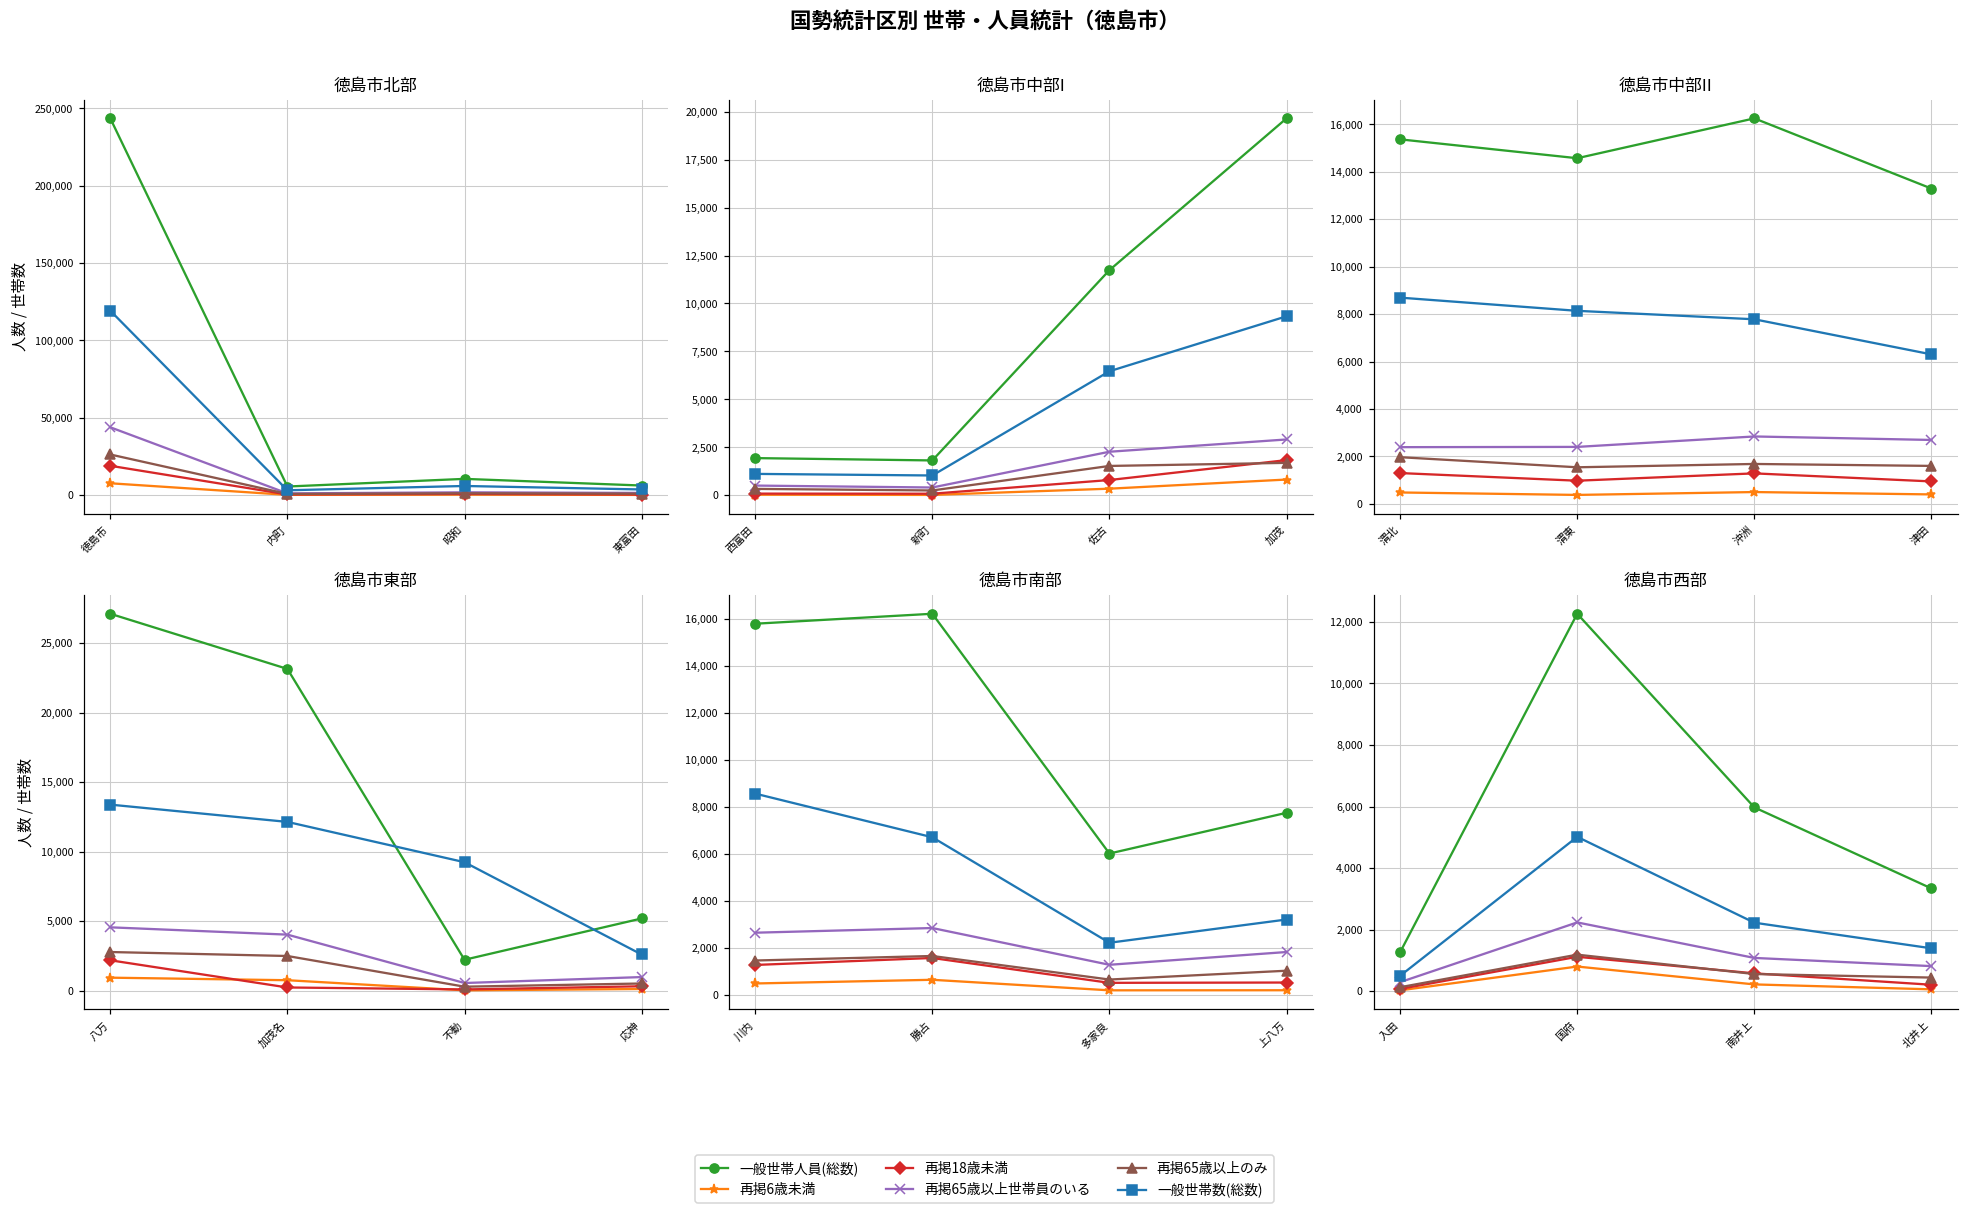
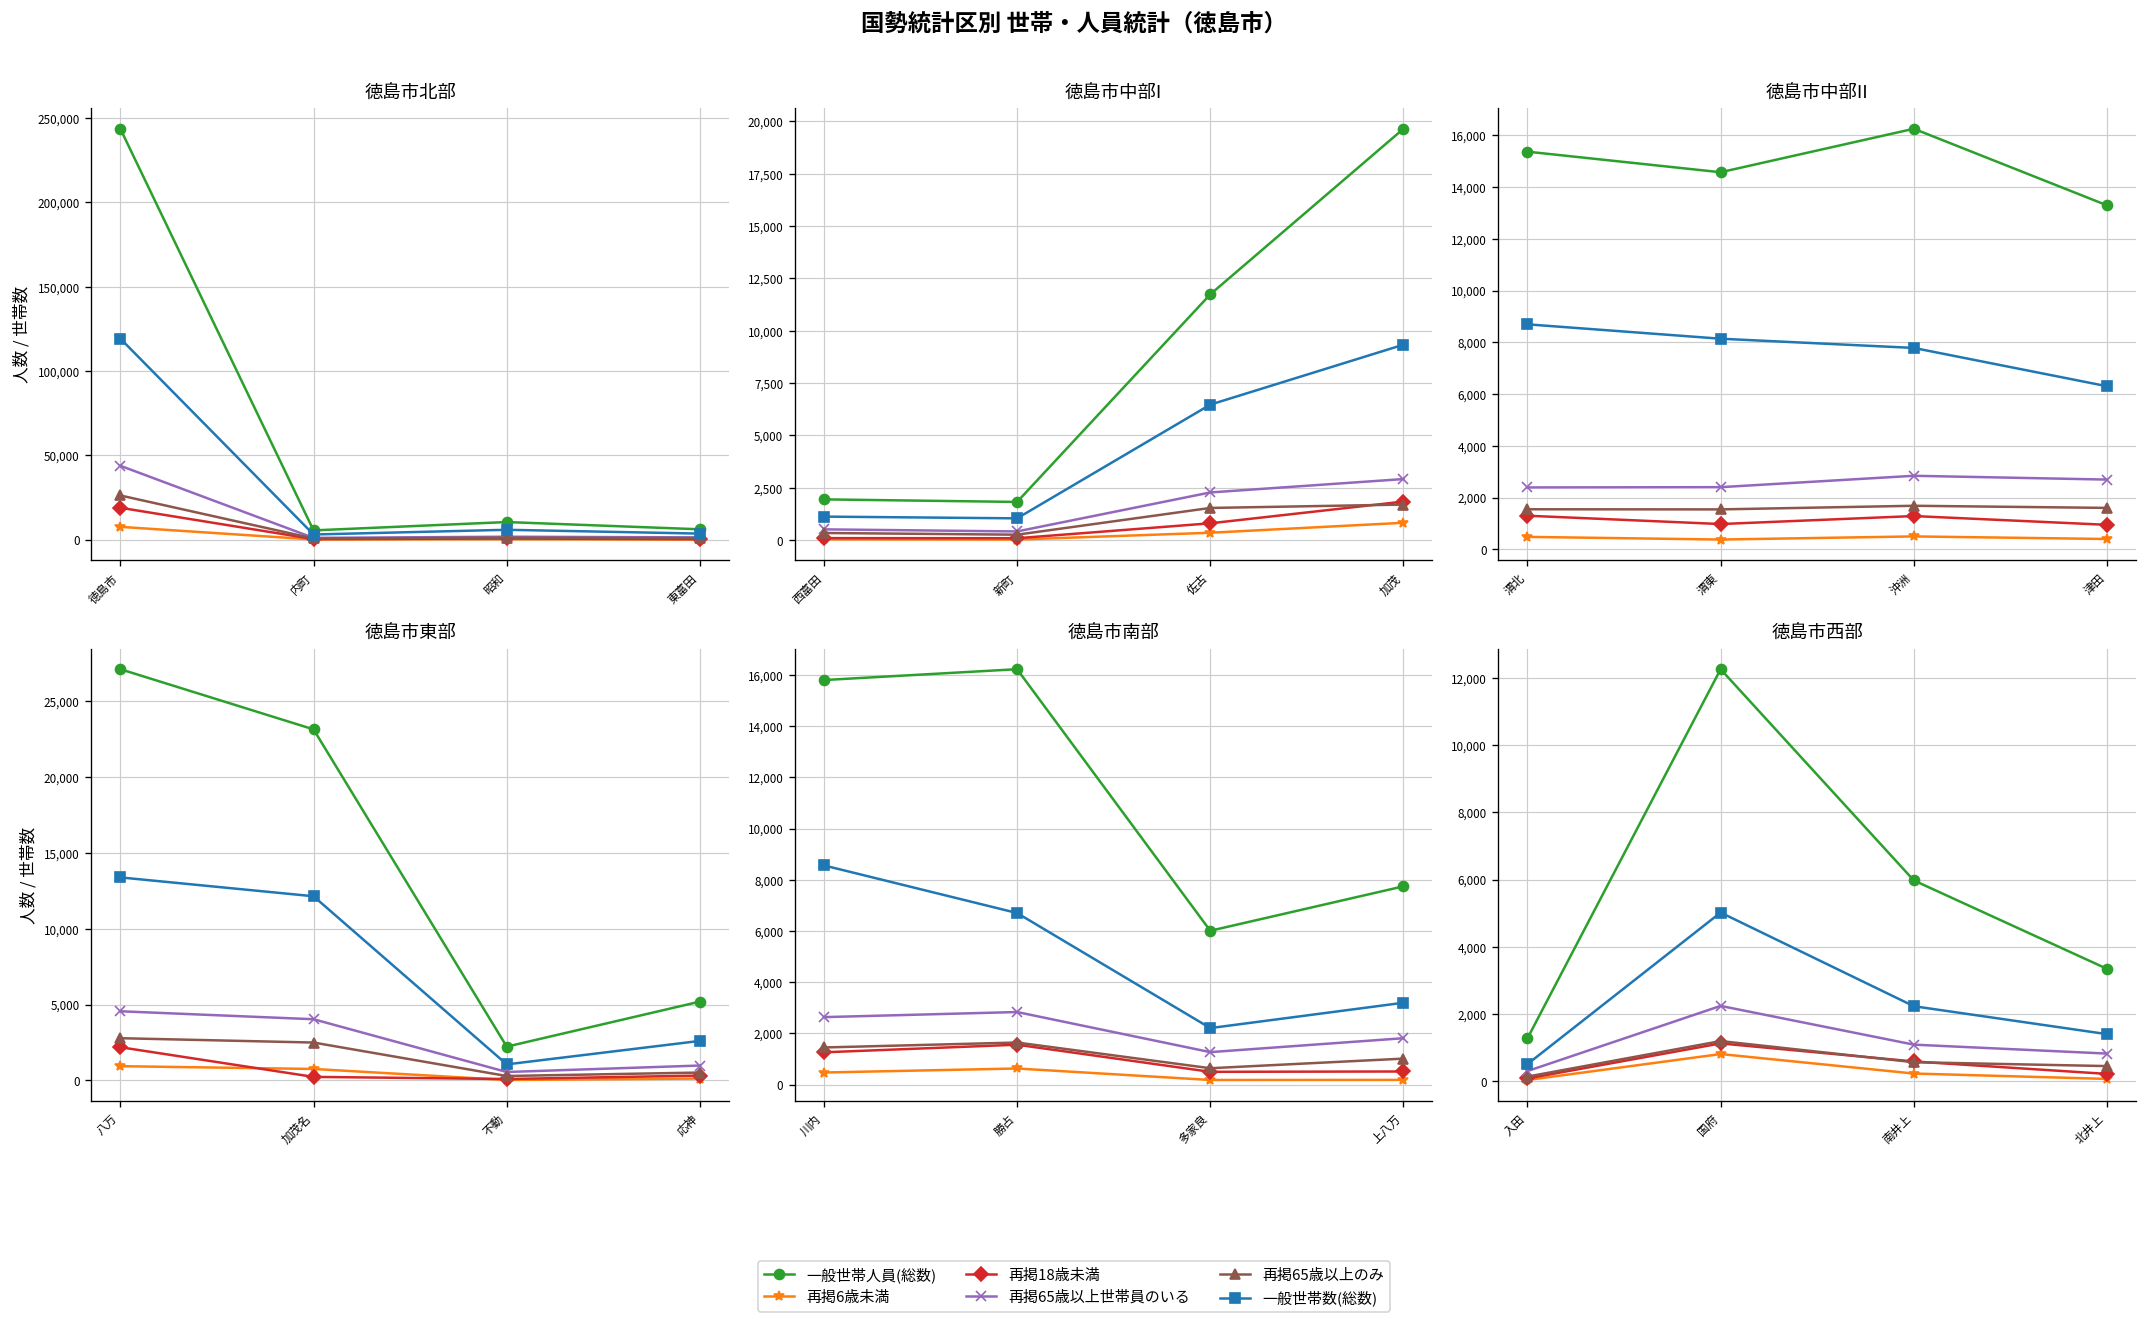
  {
    "徳島市北部": {
      "一般世帯人員(総数)": {
        "徳島市": "244,000",
        "内町": "6,000",
        "昭和": "10,000",
        "東富田": "6,000"
      },
      "再掲6歳未満": {
        "徳島市": "8,000"
      },
      "再掲18歳未満": {
        "徳島市": "19,000"
      },
      "再掲65歳以上世帯員のいる": {
        "徳島市": "44,000"
      },
      "再掲65歳以上のみ": {
        "徳島市": "26,000"
      },
      "一般世帯数(総数)": {
        "徳島市": "119,000",
        "内町": "3,000",
        "昭和": "6,000",
        "東富田": "4,000"
      }
    },
    "徳島市中部I": {
      "一般世帯人員(総数)": {
        "西富田": "1,900",
        "新町": "1,800",
        "佐古": "11,700",
        "加茂": "19,600"
      },
      "再掲6歳未満": {
        "佐古": "300",
        "加茂": "800"
      },
      "再掲18歳未満": {
        "佐古": "800"
      },
      "再掲65歳以上世帯員のいる": {
        "西富田": "500",
        "新町": "400",
        "佐古": "2,300",
        "加茂": "2,900"
      },
      "再掲65歳以上のみ": {
        "西富田": "300",
        "新町": "300",
        "佐古": "1,500"
      },
      "一般世帯数(総数)": {
        "西富田": "1,100",
        "新町": "1,000",
        "佐古": "6,500",
        "加茂": "9,300"
      }
    },
    "徳島市中部II": {
      "一般世帯人員(総数)": {
        "渭北": "15,400",
        "渭東": "14,600",
        "沖洲": "16,300",
        "津田": "13,300"
      },
      "再掲6歳未満": {
        "渭北": "500",
        "渭東": "400",
        "沖洲": "500",
        "津田": "400"
      },
      "再掲18歳未満": {
        "渭北": "1,300",
        "渭東": "1,000",
        "沖洲": "1,300",
        "津田": "900"
      },
      "再掲65歳以上世帯員のいる": {
        "渭北": "2,400",
        "渭東": "2,400",
        "沖洲": "2,800",
        "津田": "2,700"
      },
      "再掲65歳以上のみ": {
-       "渭北": "2,000",
+       "渭北": "1,600",
        "渭東": "1,500",
        "沖洲": "1,700",
        "津田": "1,600"
      },
      "一般世帯数(総数)": {
        "渭北": "8,700",
        "渭東": "8,100",
        "沖洲": "7,800",
        "津田": "6,300"
      }
    },
    "徳島市東部": {
      "一般世帯人員(総数)": {
        "八万": "27,100",
        "加茂名": "23,100",
        "不動": "2,200",
        "応神": "5,200"
      },
      "再掲6歳未満": {
        "八万": "900",
        "加茂名": "800"
      },
      "再掲18歳未満": {
        "八万": "2,200",
        "加茂名": "200"
      },
      "再掲65歳以上世帯員のいる": {
        "八万": "4,600",
        "加茂名": "4,000",
        "不動": "600",
        "応神": "1,000"
      },
      "再掲65歳以上のみ": {
        "八万": "2,800",
        "加茂名": "2,500"
      },
      "一般世帯数(総数)": {
        "八万": "13,400",
        "加茂名": "12,100",
-       "不動": "9,200",
+       "不動": "1,100",
        "応神": "2,600"
      }
    },
    "徳島市南部": {
      "一般世帯人員(総数)": {
        "川内": "15,800",
        "勝占": "16,200",
        "多家良": "6,000",
        "上八万": "7,700"
      },
      "再掲6歳未満": {
        "川内": "500",
        "勝占": "600",
        "多家良": "200",
        "上八万": "200"
      },
      "再掲18歳未満": {
        "川内": "1,300",
        "多家良": "500",
        "上八万": "500"
      },
      "再掲65歳以上世帯員のいる": {
        "川内": "2,600",
        "勝占": "2,800",
        "多家良": "1,300",
        "上八万": "1,800"
      },
      "再掲65歳以上のみ": {
        "川内": "1,500",
        "多家良": "600",
        "上八万": "1,000"
      },
      "一般世帯数(総数)": {
        "川内": "8,600",
        "勝占": "6,700",
        "多家良": "2,200",
        "上八万": "3,200"
      }
    },
    "徳島市西部": {
      "一般世帯人員(総数)": {
        "入田": "1,300",
        "国府": "12,300",
        "南井上": "6,000",
        "北井上": "3,300"
      },
      "再掲6歳未満": {
        "国府": "800",
        "南井上": "200",
        "北井上": "100"
      },
      "再掲18歳未満": {
        "北井上": "200"
      },
      "再掲65歳以上世帯員のいる": {
        "入田": "300",
        "国府": "2,200",
        "南井上": "1,100",
        "北井上": "800"
      },
      "再掲65歳以上のみ": {
        "北井上": "400"
      },
      "一般世帯数(総数)": {
        "入田": "500",
        "国府": "5,000",
        "南井上": "2,200",
        "北井上": "1,400"
      }
    }
  }
